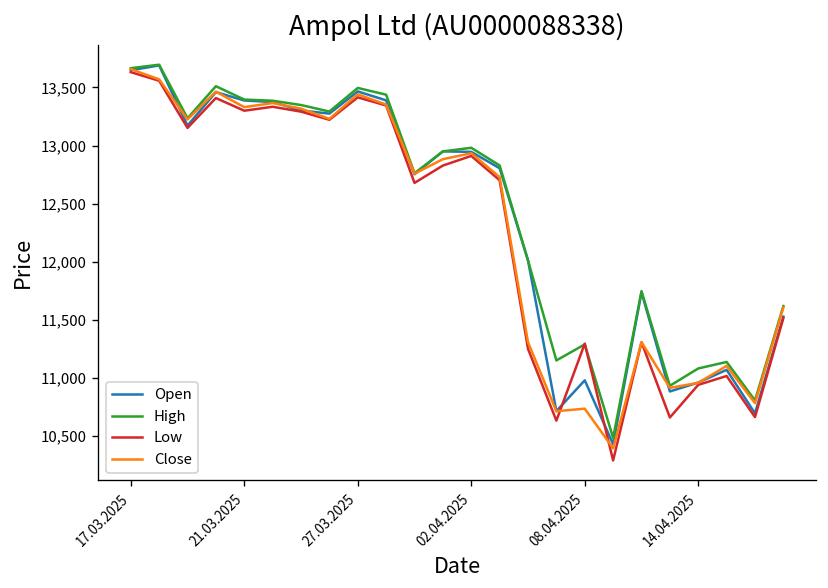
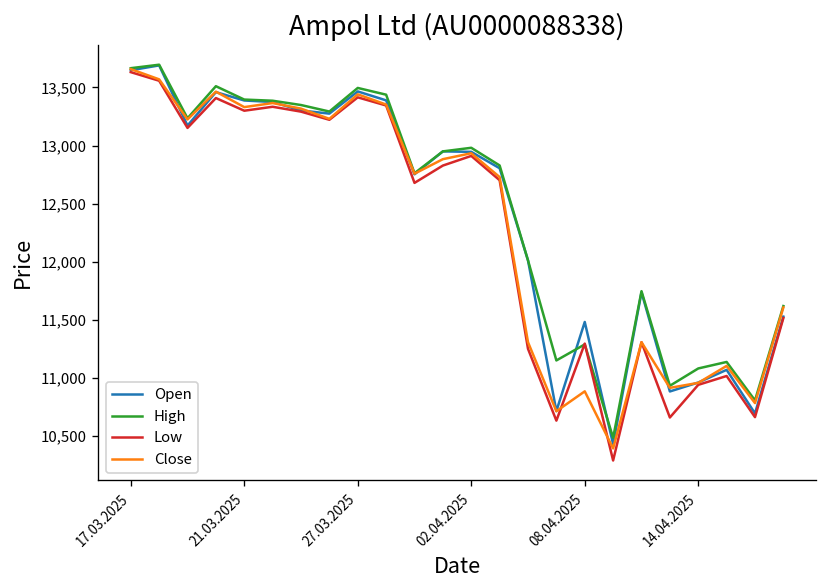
  {
    "Open": {
-     "08.04.2025": "11,000"
+     "08.04.2025": "11,500"
    },
    "High": {
      "27.03.2025": "13,500",
      "02.04.2025": "13,000",
      "14.04.2025": "11,100"
    },
    "Low": {
      "21.03.2025": "13,300"
    },
    "Close": {
      "21.03.2025": "13,300",
-     "08.04.2025": "10,700"
+     "08.04.2025": "10,900"
    }
  }
